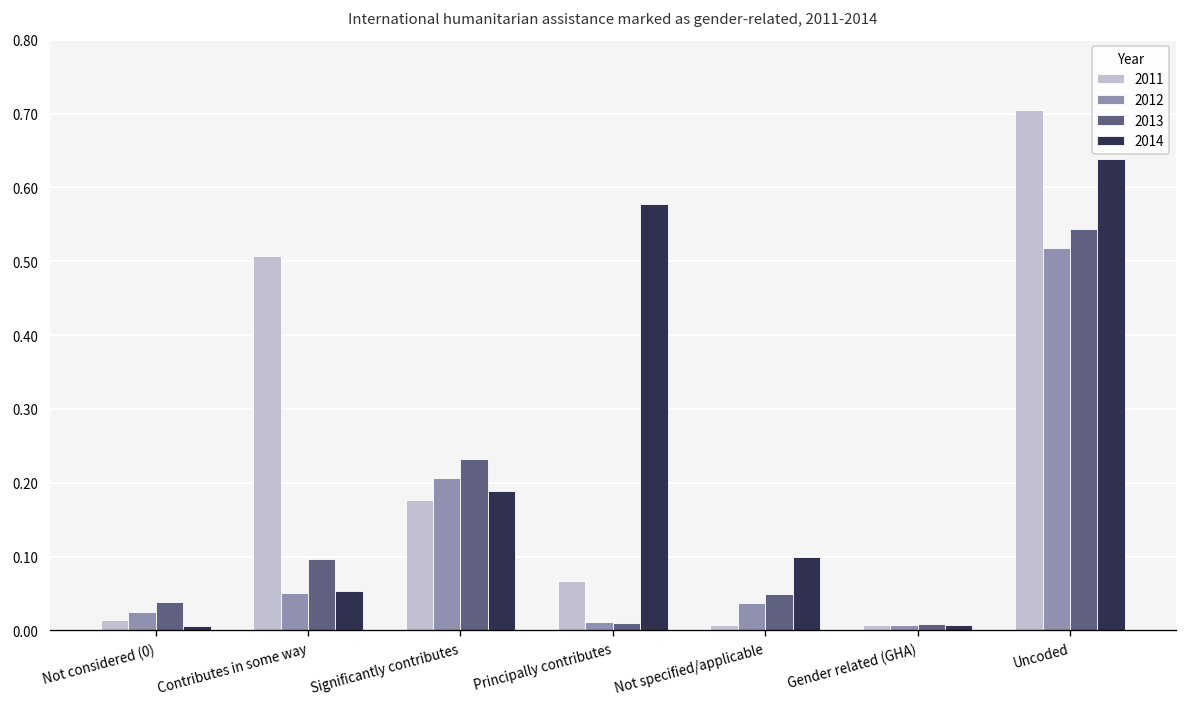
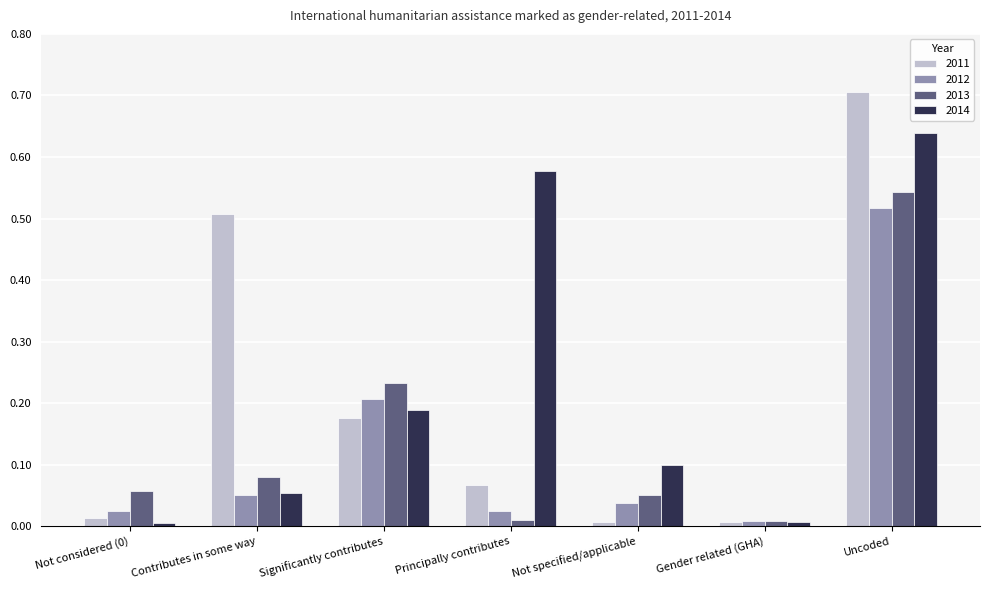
  {
    "2011": {
      "Not considered (0)": 0.01,
      "Contributes in some way": 0.51,
      "Significantly contributes": 0.18,
      "Principally contributes": 0.07,
      "Not specified/applicable": 0.01,
      "Gender related (GHA)": 0.01,
      "Uncoded": 0.71
    },
    "2012": {
      "Not considered (0)": 0.02,
      "Contributes in some way": 0.05,
      "Significantly contributes": 0.21,
-     "Principally contributes": 0.01,
+     "Principally contributes": 0.02,
      "Not specified/applicable": 0.04,
      "Gender related (GHA)": 0.01,
      "Uncoded": 0.52
    },
    "2013": {
-     "Not considered (0)": 0.04,
-     "Contributes in some way": 0.10,
+     "Not considered (0)": 0.06,
+     "Contributes in some way": 0.08,
      "Significantly contributes": 0.23,
      "Principally contributes": 0.01,
      "Not specified/applicable": 0.05,
      "Gender related (GHA)": 0.01,
      "Uncoded": 0.54
    },
    "2014": {
      "Not considered (0)": 0.01,
      "Contributes in some way": 0.05,
      "Significantly contributes": 0.19,
      "Principally contributes": 0.58,
      "Not specified/applicable": 0.10,
      "Gender related (GHA)": 0.01,
      "Uncoded": 0.64
    }
  }
